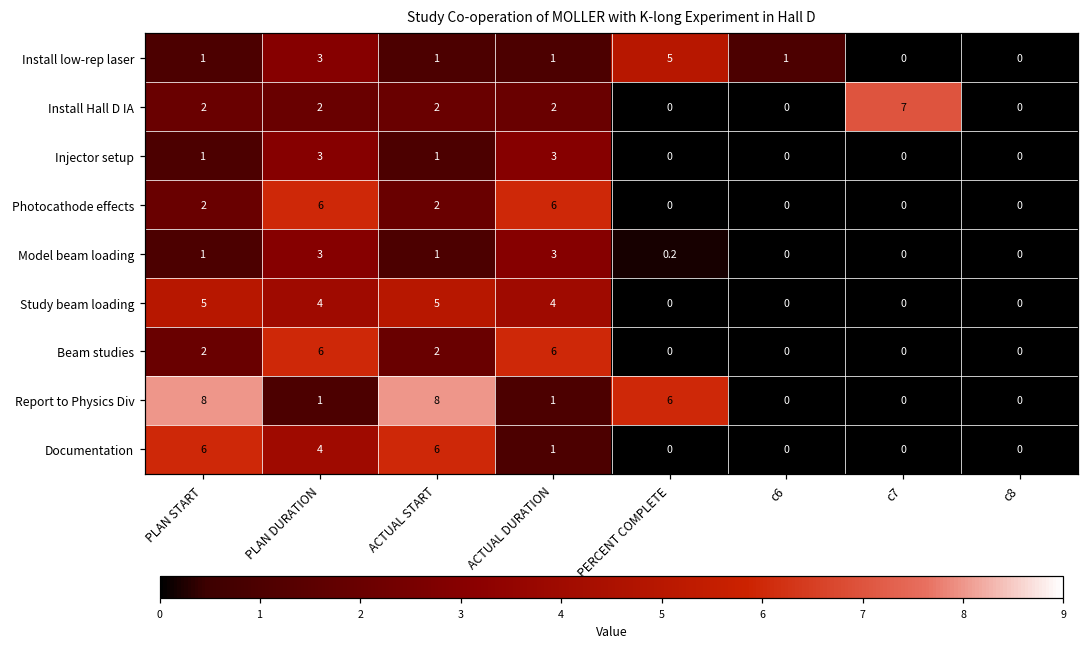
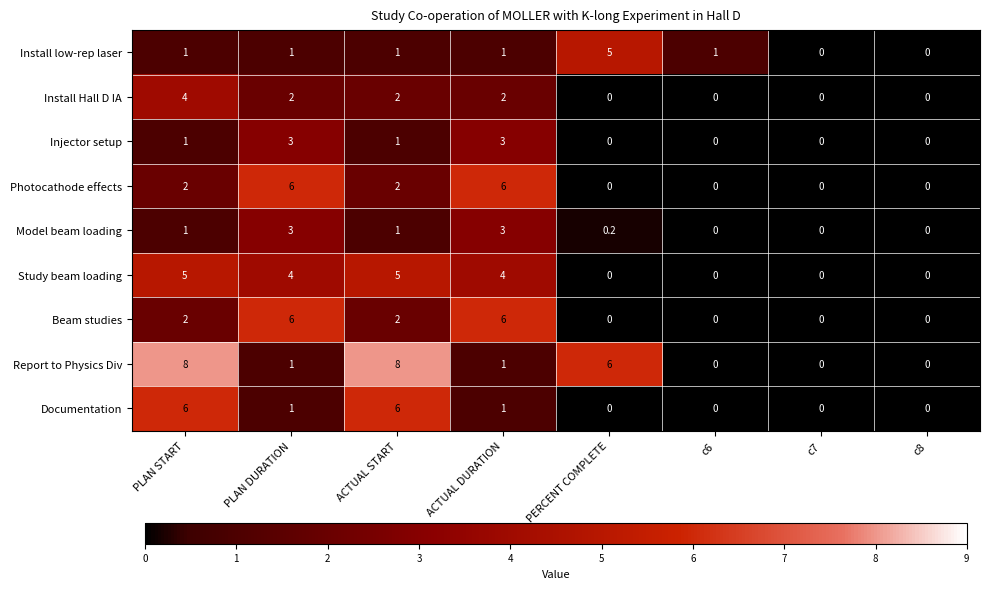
  {
    "Install low-rep laser": {
      "PLAN START": 1,
-     "PLAN DURATION": 3,
+     "PLAN DURATION": 1,
      "ACTUAL START": 1,
      "ACTUAL DURATION": 1,
      "PERCENT COMPLETE": 5,
      "c6": 1,
      "c7": 0,
      "c8": 0
    },
    "Install Hall D IA": {
-     "PLAN START": 2,
+     "PLAN START": 4,
      "PLAN DURATION": 2,
      "ACTUAL START": 2,
      "ACTUAL DURATION": 2,
      "PERCENT COMPLETE": 0,
      "c6": 0,
-     "c7": 7,
+     "c7": 0,
      "c8": 0
    },
    "Injector setup": {
      "PLAN START": 1,
      "PLAN DURATION": 3,
      "ACTUAL START": 1,
      "ACTUAL DURATION": 3,
      "PERCENT COMPLETE": 0,
      "c6": 0,
      "c7": 0,
      "c8": 0
    },
    "Photocathode effects": {
      "PLAN START": 2,
      "PLAN DURATION": 6,
      "ACTUAL START": 2,
      "ACTUAL DURATION": 6,
      "PERCENT COMPLETE": 0,
      "c6": 0,
      "c7": 0,
      "c8": 0
    },
    "Model beam loading": {
      "PLAN START": 1,
      "PLAN DURATION": 3,
      "ACTUAL START": 1,
      "ACTUAL DURATION": 3,
      "PERCENT COMPLETE": 0.2,
      "c6": 0,
      "c7": 0,
      "c8": 0
    },
    "Study beam loading": {
      "PLAN START": 5,
      "PLAN DURATION": 4,
      "ACTUAL START": 5,
      "ACTUAL DURATION": 4,
      "PERCENT COMPLETE": 0,
      "c6": 0,
      "c7": 0,
      "c8": 0
    },
    "Beam studies": {
      "PLAN START": 2,
      "PLAN DURATION": 6,
      "ACTUAL START": 2,
      "ACTUAL DURATION": 6,
      "PERCENT COMPLETE": 0,
      "c6": 0,
      "c7": 0,
      "c8": 0
    },
    "Report to Physics Div": {
      "PLAN START": 8,
      "PLAN DURATION": 1,
      "ACTUAL START": 8,
      "ACTUAL DURATION": 1,
      "PERCENT COMPLETE": 6,
      "c6": 0,
      "c7": 0,
      "c8": 0
    },
    "Documentation": {
      "PLAN START": 6,
-     "PLAN DURATION": 4,
+     "PLAN DURATION": 1,
      "ACTUAL START": 6,
      "ACTUAL DURATION": 1,
      "PERCENT COMPLETE": 0,
      "c6": 0,
      "c7": 0,
      "c8": 0
    }
  }
